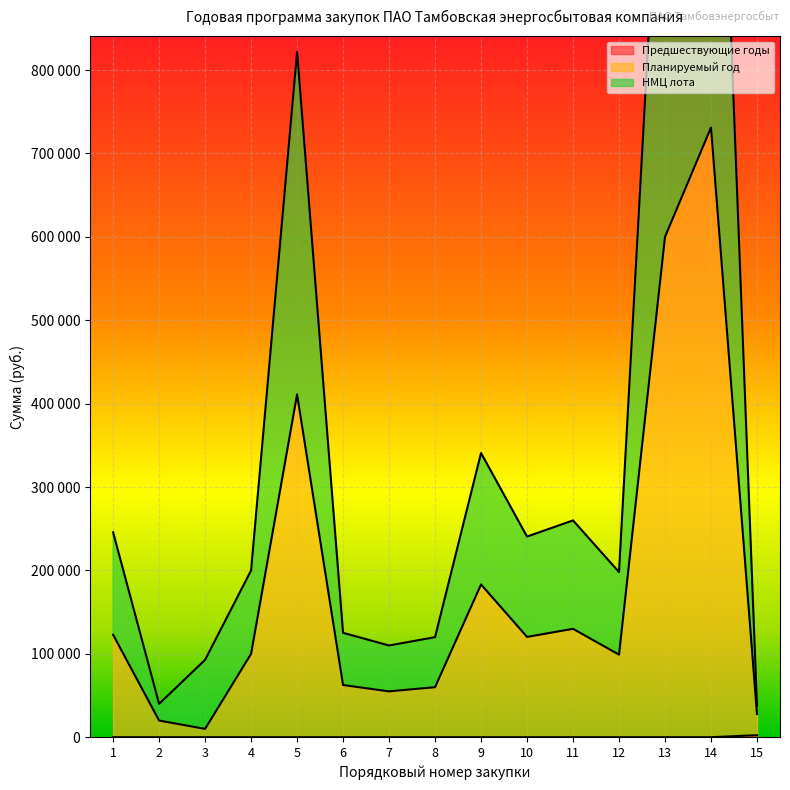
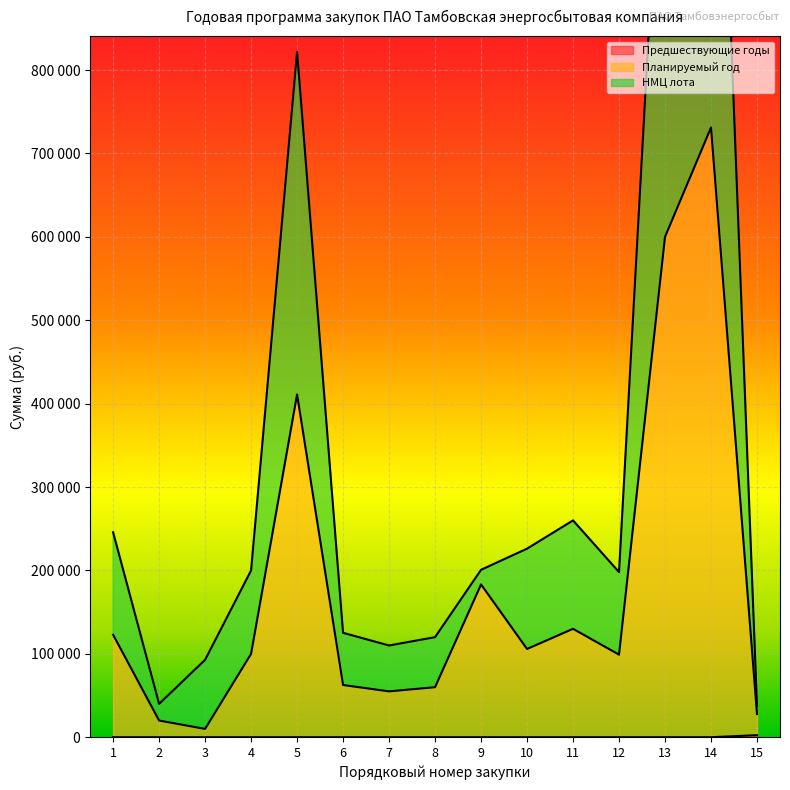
  {
    "Предшествующие годы": {
      "1": 0,
      "2": 0,
      "3": 0,
      "4": 0,
      "5": 0,
      "6": 0,
      "7": 0,
      "8": 0,
      "9": 0,
      "10": 0,
      "11": 0,
      "12": 0,
      "13": 0,
      "14": 0,
      "15": 0
    },
    "Планируемый год": {
      "1": 120000,
      "2": 20000,
      "3": 10000,
      "4": 100000,
      "5": 410000,
      "6": 60000,
      "7": 60000,
      "8": 60000,
      "9": 180000,
-     "10": 120000,
+     "10": 110000,
      "11": 130000,
      "12": 100000,
      "13": 600000,
      "14": 730000,
      "15": 30000
    },
    "НМЦ лота": {
      "1": 120000,
      "2": 20000,
      "3": 80000,
      "4": 100000,
      "5": 410000,
      "6": 60000,
      "7": 60000,
      "8": 60000,
-     "9": 160000,
+     "9": 20000,
      "10": 120000,
      "11": 130000,
      "12": 100000,
      "15": 10000
    }
  }
